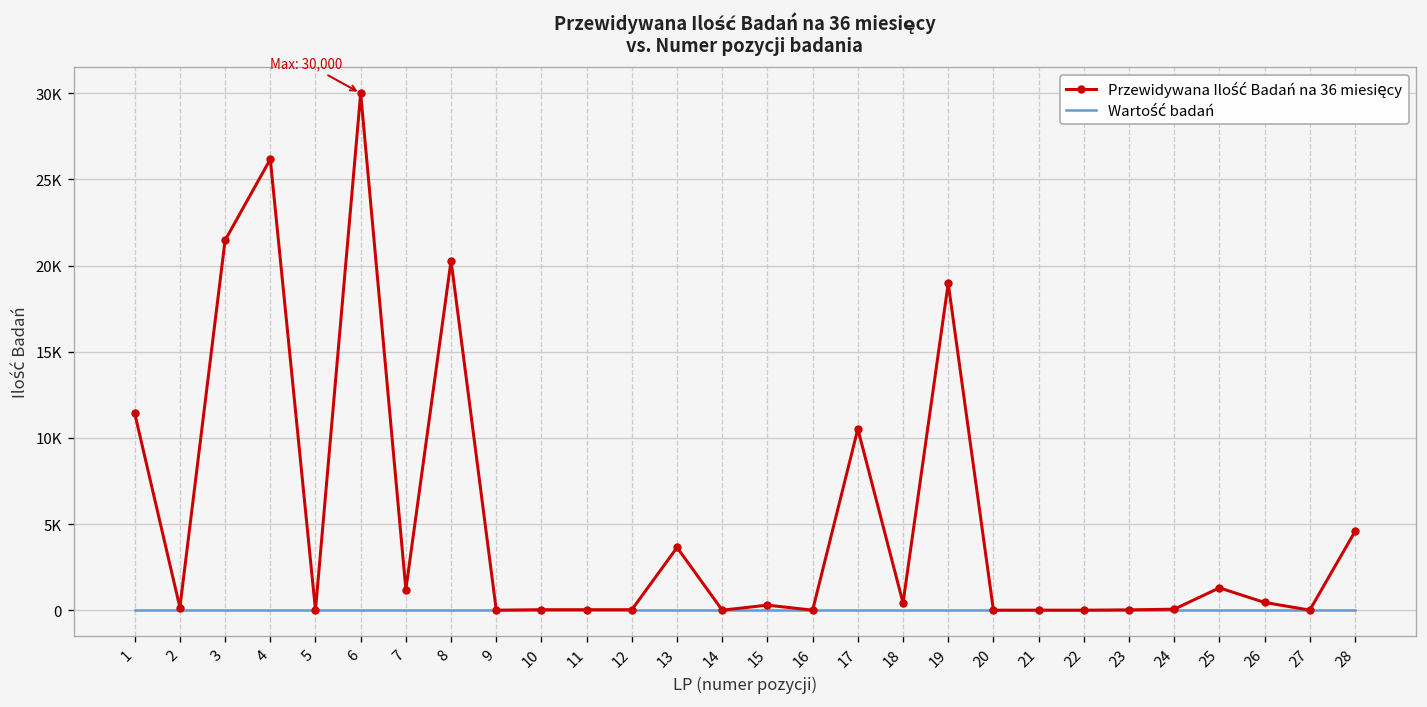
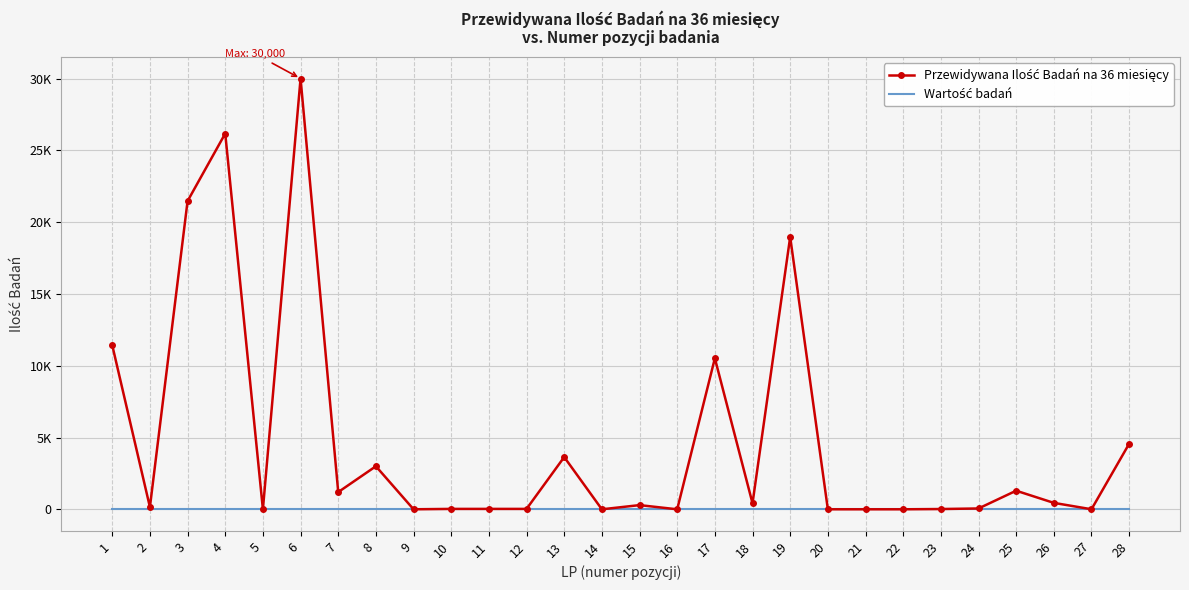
  {
    "Przewidywana Ilość Badań na 36 miesięcy": {
      "1": 11400,
      "3": 21500,
      "4": 26200,
      "7": 1200,
-     "8": 20300,
+     "8": 3000,
      "13": 3600,
      "15": 300,
      "17": 10500,
      "18": 400,
      "19": 19000,
      "25": 1300,
      "26": 500,
      "28": 4600
    },
    "Wartość badań": {
      "1": 0,
      "3": 0,
      "4": 0,
      "6": 0,
      "7": 0,
      "8": 0,
      "13": 0,
      "15": 0,
      "17": 0,
      "18": 0,
      "19": 0,
      "25": 0,
      "26": 0,
      "28": 0
    }
  }
